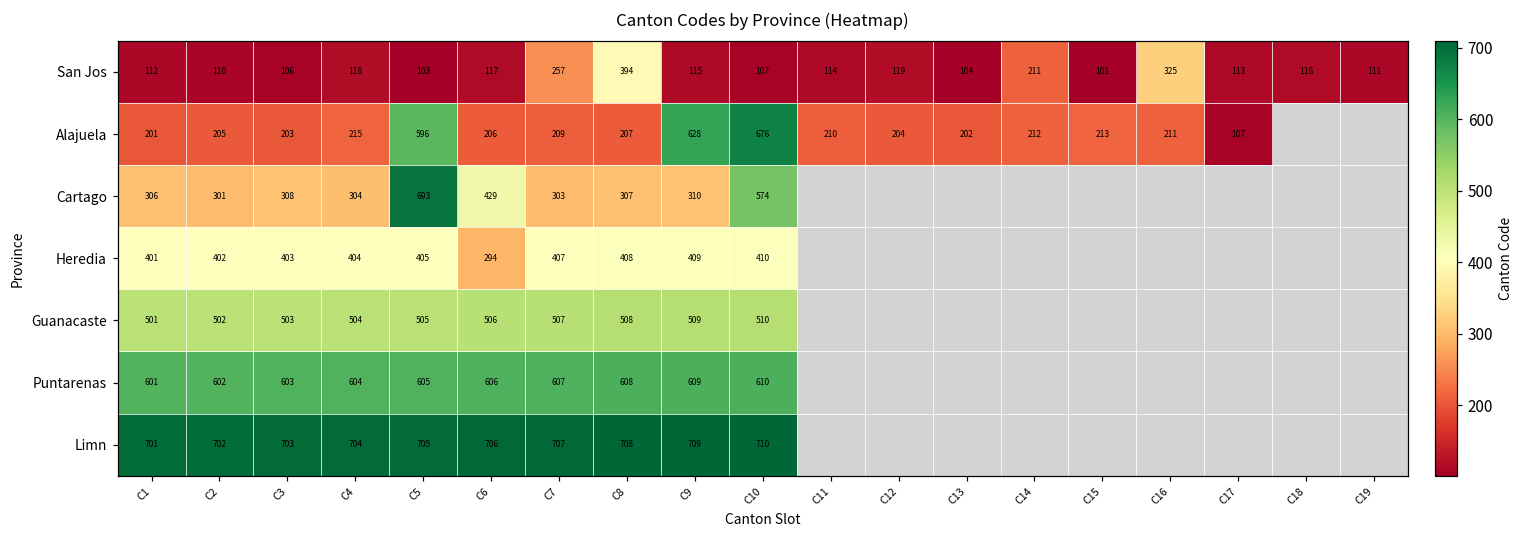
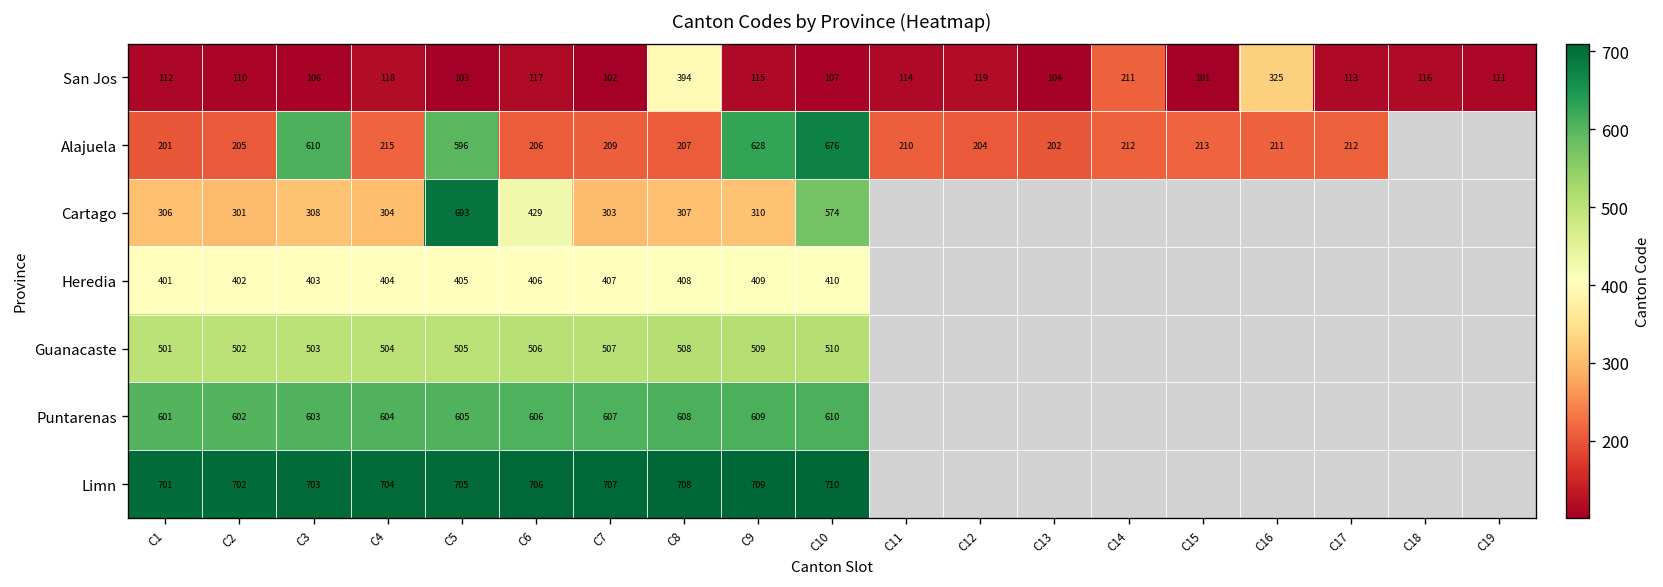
  {
    "San Jos": {
      "C1": 112,
      "C2": 110,
      "C3": 106,
      "C4": 118,
      "C5": 103,
      "C6": 117,
-     "C7": 257,
+     "C7": 102,
      "C8": 394,
      "C9": 115,
      "C10": 107,
      "C11": 114,
      "C12": 119,
      "C13": 104,
      "C14": 211,
      "C15": 101,
      "C16": 325,
      "C17": 113,
      "C18": 116,
      "C19": 111
    },
    "Alajuela": {
      "C1": 201,
      "C2": 205,
-     "C3": 203,
+     "C3": 610,
      "C4": 215,
      "C5": 596,
      "C6": 206,
      "C7": 209,
      "C8": 207,
      "C9": 628,
      "C10": 676,
      "C11": 210,
      "C12": 204,
      "C13": 202,
      "C14": 212,
      "C15": 213,
      "C16": 211,
-     "C17": 107
+     "C17": 212
    },
    "Cartago": {
      "C1": 306,
      "C2": 301,
      "C3": 308,
      "C4": 304,
      "C5": 693,
      "C6": 429,
      "C7": 303,
      "C8": 307,
      "C9": 310,
      "C10": 574
    },
    "Heredia": {
      "C1": 401,
      "C2": 402,
      "C3": 403,
      "C4": 404,
      "C5": 405,
-     "C6": 294,
+     "C6": 406,
      "C7": 407,
      "C8": 408,
      "C9": 409,
      "C10": 410
    },
    "Guanacaste": {
      "C1": 501,
      "C2": 502,
      "C3": 503,
      "C4": 504,
      "C5": 505,
      "C6": 506,
      "C7": 507,
      "C8": 508,
      "C9": 509,
      "C10": 510
    },
    "Puntarenas": {
      "C1": 601,
      "C2": 602,
      "C3": 603,
      "C4": 604,
      "C5": 605,
      "C6": 606,
      "C7": 607,
      "C8": 608,
      "C9": 609,
      "C10": 610
    },
    "Limn": {
      "C1": 701,
      "C2": 702,
      "C3": 703,
      "C4": 704,
      "C5": 705,
      "C6": 706,
      "C7": 707,
      "C8": 708,
      "C9": 709,
      "C10": 710
    }
  }
